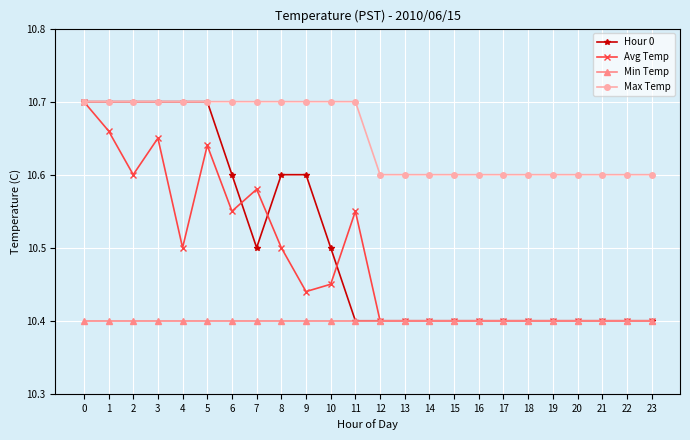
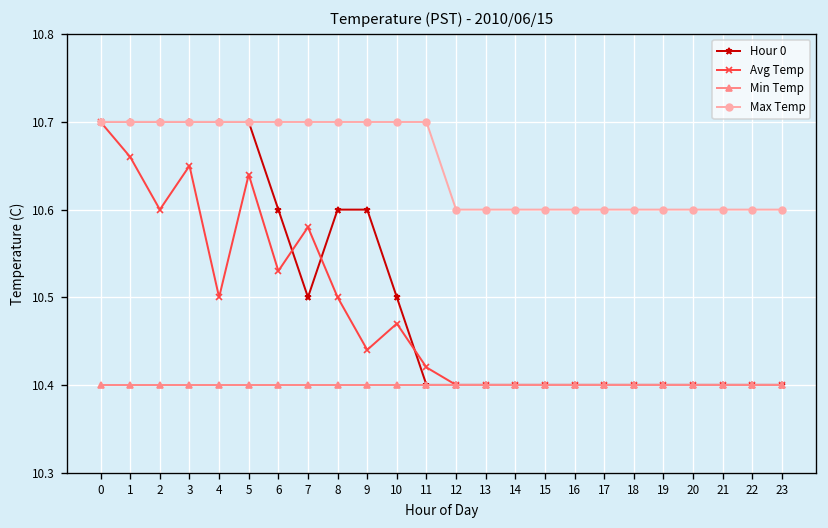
  {
    "Hour 0": {
      "6": 10.60,
      "7": 10.50,
      "8": 10.60,
      "9": 10.60,
      "10": 10.50
    },
    "Avg Temp": {
      "1": 10.66,
      "2": 10.60,
      "3": 10.65,
      "4": 10.50,
      "5": 10.64,
-     "6": 10.55,
+     "6": 10.53,
      "7": 10.58,
      "8": 10.50,
      "9": 10.44,
-     "10": 10.45,
-     "11": 10.55
+     "10": 10.47,
+     "11": 10.42
    }
  }
